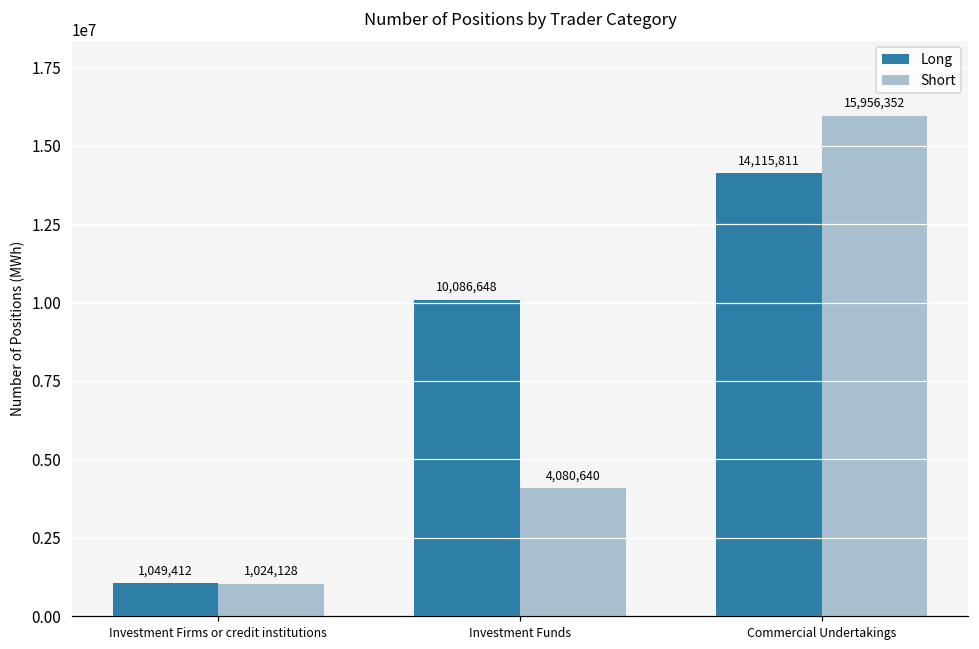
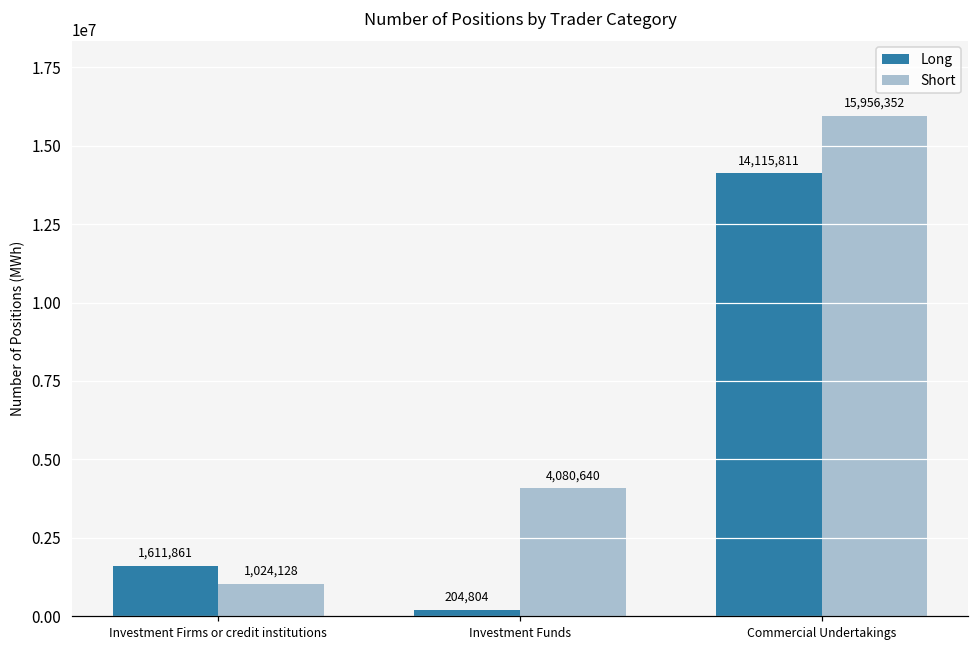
  {
    "Long": {
-     "Investment Firms or credit institutions": "1,049,412",
-     "Investment Funds": "10,086,648",
+     "Investment Firms or credit institutions": "1,611,861",
+     "Investment Funds": "204,804",
      "Commercial Undertakings": "14,115,811"
    },
    "Short": {
      "Investment Firms or credit institutions": "1,024,128",
      "Investment Funds": "4,080,640",
      "Commercial Undertakings": "15,956,352"
    }
  }
